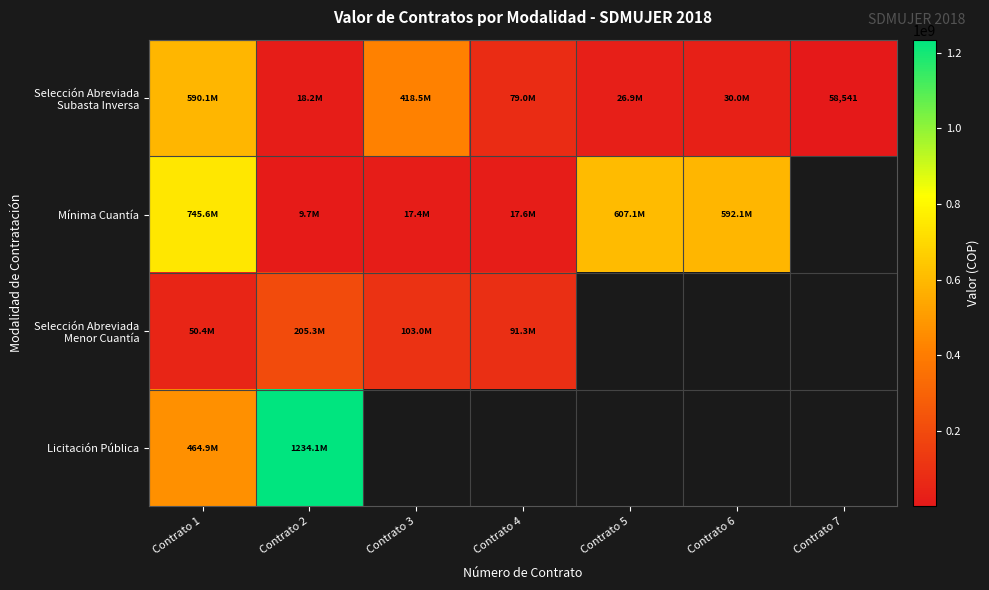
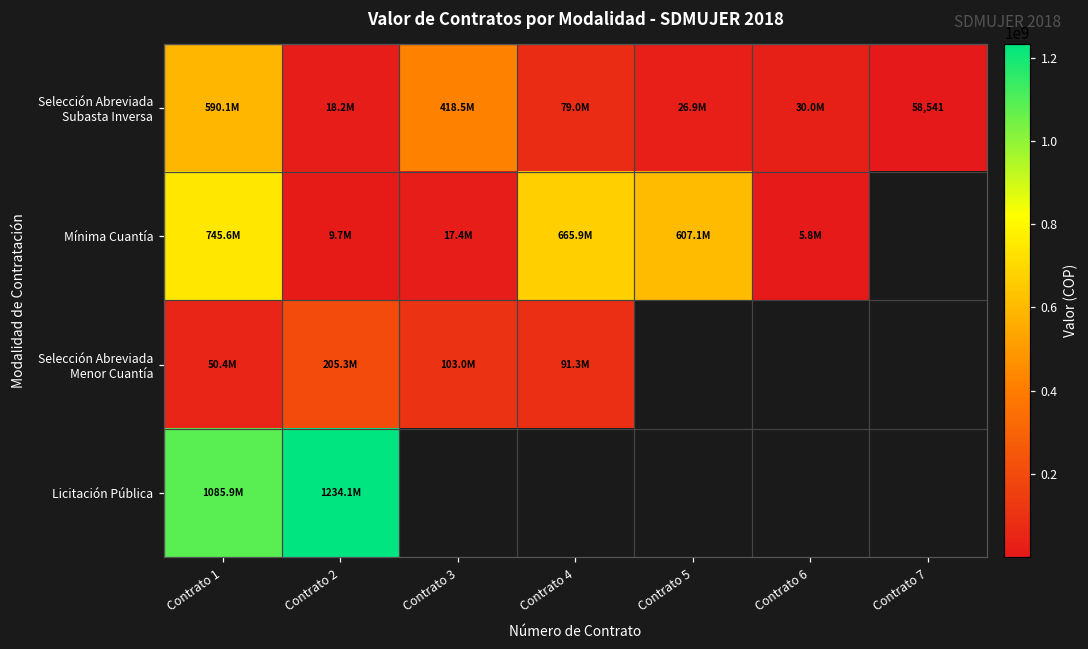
  {
    "Selección Abreviada Subasta Inversa": {
      "Contrato 1": "590.1M",
      "Contrato 2": "18.2M",
      "Contrato 3": "418.5M",
      "Contrato 4": "79.0M",
      "Contrato 5": "26.9M",
      "Contrato 6": "30.0M",
      "Contrato 7": "58,541"
    },
    "Mínima Cuantía": {
      "Contrato 1": "745.6M",
      "Contrato 2": "9.7M",
      "Contrato 3": "17.4M",
-     "Contrato 4": "17.6M",
+     "Contrato 4": "665.9M",
      "Contrato 5": "607.1M",
-     "Contrato 6": "592.1M"
+     "Contrato 6": "5.8M"
    },
    "Selección Abreviada Menor Cuantía": {
      "Contrato 1": "50.4M",
      "Contrato 2": "205.3M",
      "Contrato 3": "103.0M",
      "Contrato 4": "91.3M"
    },
    "Licitación Pública": {
-     "Contrato 1": "464.9M",
+     "Contrato 1": "1085.9M",
      "Contrato 2": "1234.1M"
    }
  }
